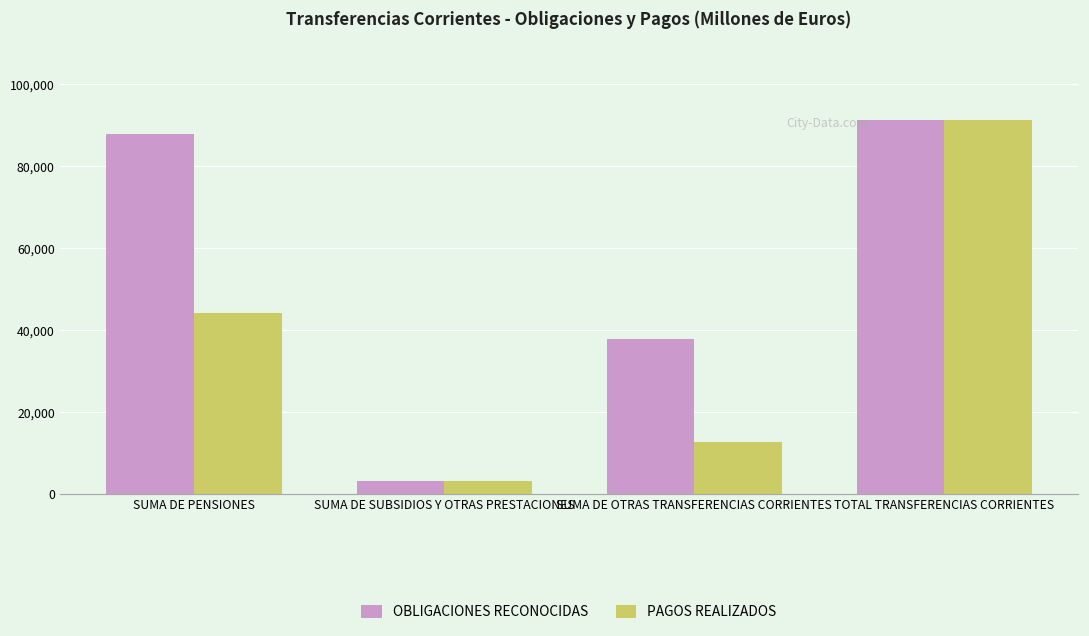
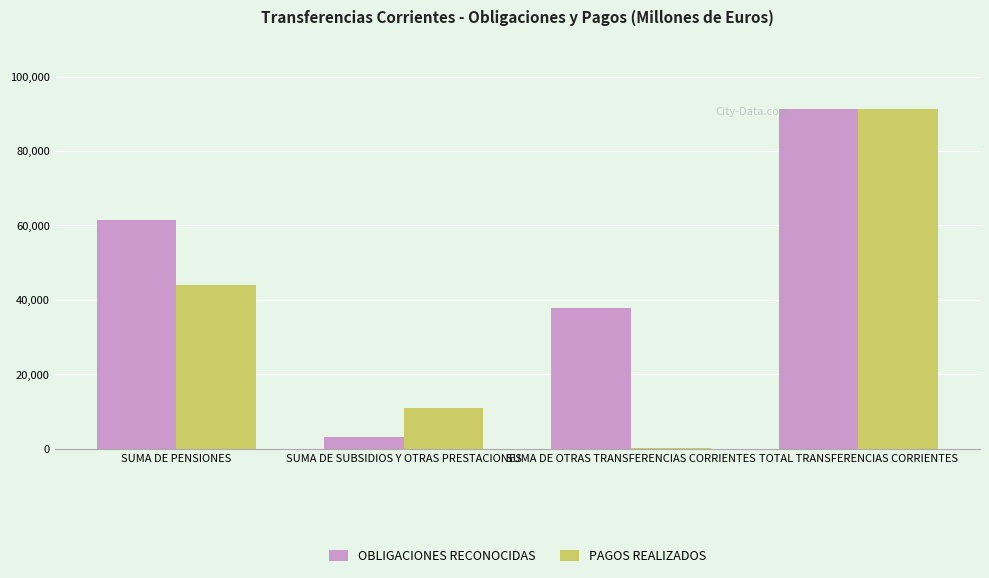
  {
    "OBLIGACIONES RECONOCIDAS": {
-     "SUMA DE PENSIONES": "88,000",
+     "SUMA DE PENSIONES": "61,000",
      "SUMA DE SUBSIDIOS Y OTRAS PRESTACIONES": "3,000",
      "SUMA DE OTRAS TRANSFERENCIAS CORRIENTES": "38,000",
      "TOTAL TRANSFERENCIAS CORRIENTES": "91,000"
    },
    "PAGOS REALIZADOS": {
      "SUMA DE PENSIONES": "44,000",
-     "SUMA DE SUBSIDIOS Y OTRAS PRESTACIONES": "3,000",
-     "SUMA DE OTRAS TRANSFERENCIAS CORRIENTES": "13,000",
+     "SUMA DE SUBSIDIOS Y OTRAS PRESTACIONES": "11,000",
+     "SUMA DE OTRAS TRANSFERENCIAS CORRIENTES": "0",
      "TOTAL TRANSFERENCIAS CORRIENTES": "91,000"
    }
  }
